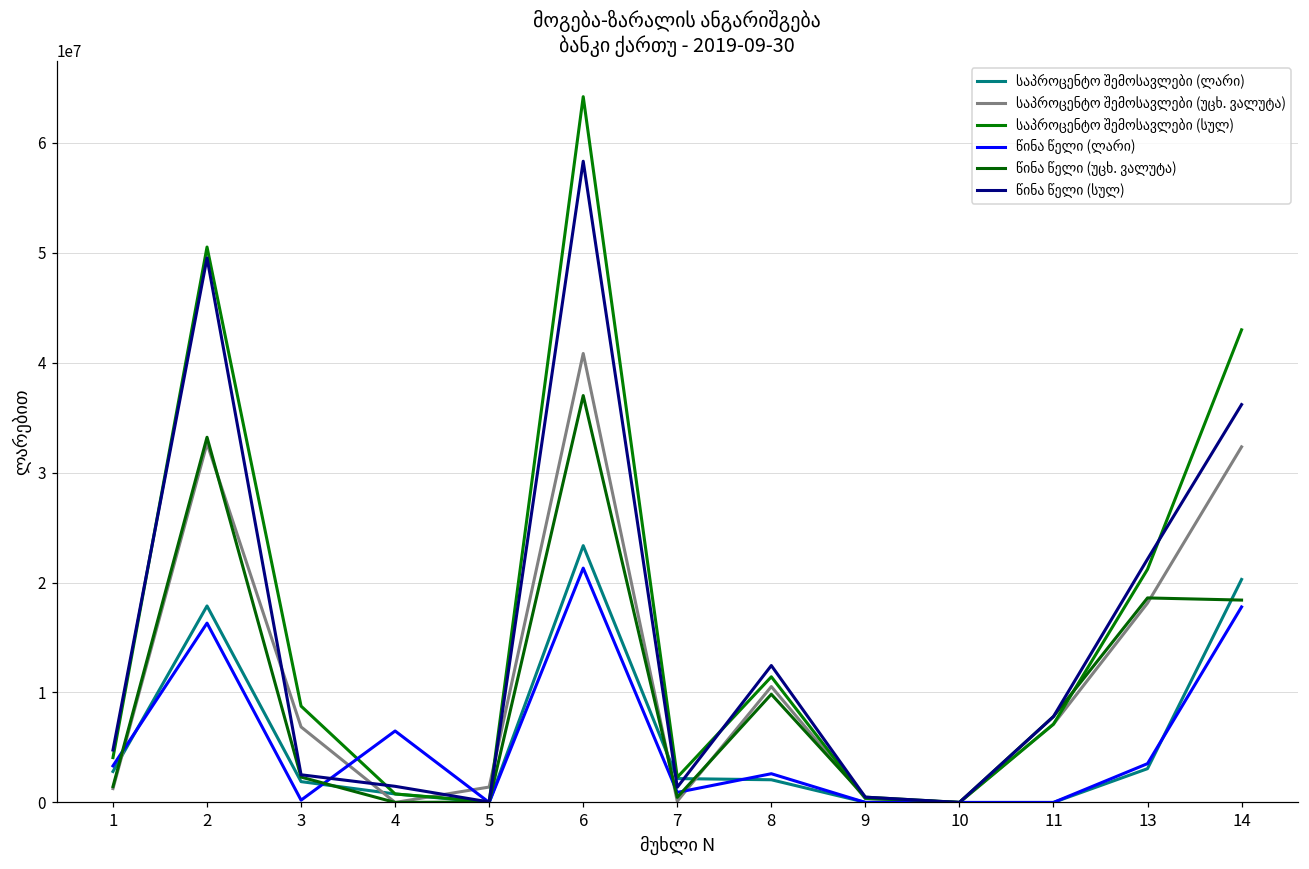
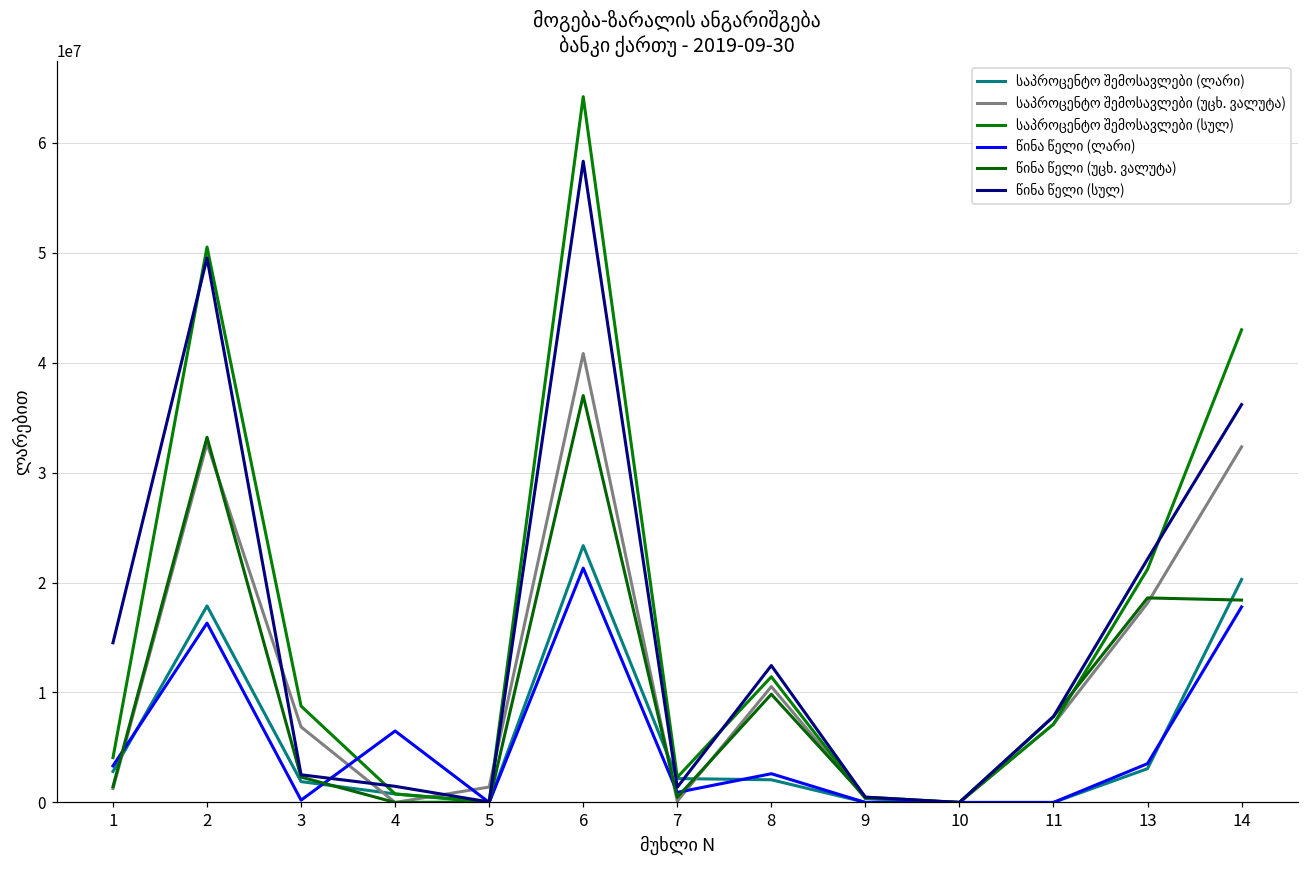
  {
    "საპროცენტო შემოსავლები (ლარი)": {
      "1": 3000000,
      "2": 18000000,
      "3": 2000000,
      "6": 23000000,
      "8": 2000000,
      "13": 3000000,
      "14": 20000000
    },
    "საპროცენტო შემოსავლები (უცხ. ვალუტა)": {
      "2": 33000000,
      "3": 7000000,
      "5": 1000000,
      "6": 41000000,
      "7": 0,
      "8": 11000000,
      "13": 18000000,
      "14": 32000000
    },
    "წინა წელი (ლარი)": {
      "1": 3000000,
      "2": 16000000,
      "3": 0,
      "4": 6000000,
      "6": 21000000,
      "7": 1000000,
      "8": 3000000,
      "13": 4000000,
      "14": 18000000
    },
    "წინა წელი (სულ)": {
-     "1": 5000000,
+     "1": 15000000,
      "2": 50000000,
      "4": 1000000,
      "6": 58000000,
      "7": 1000000,
      "8": 12000000,
      "13": 22000000,
      "14": 36000000
    }
  }
